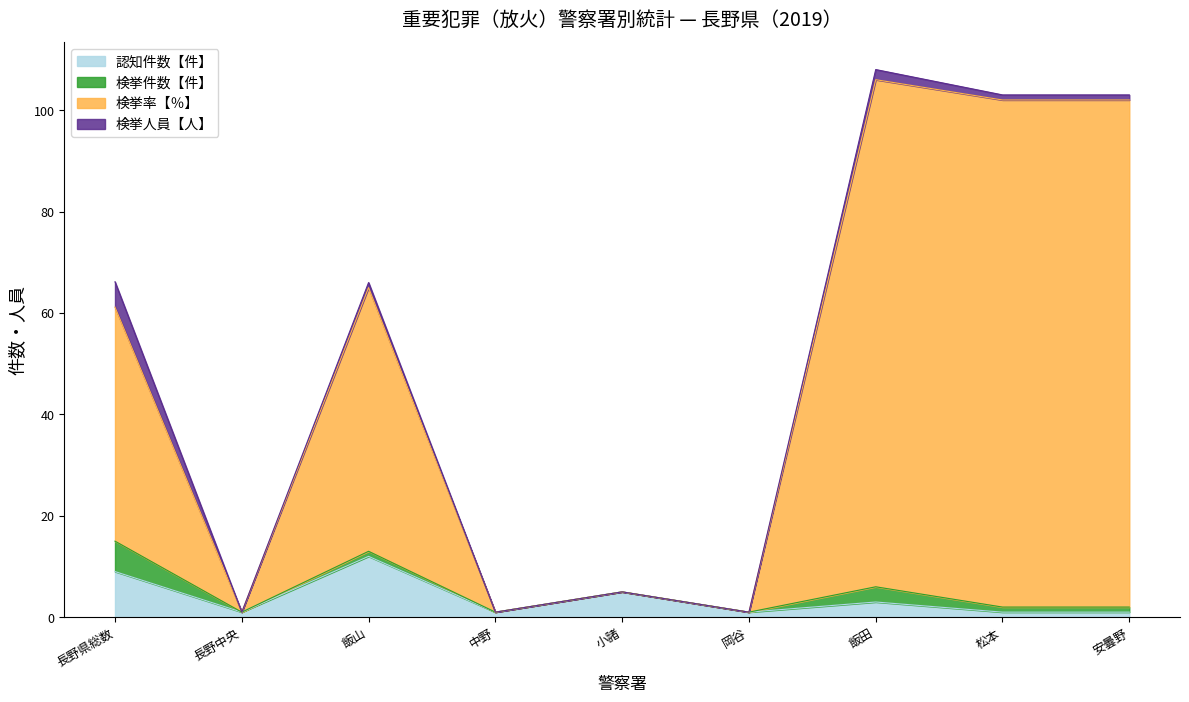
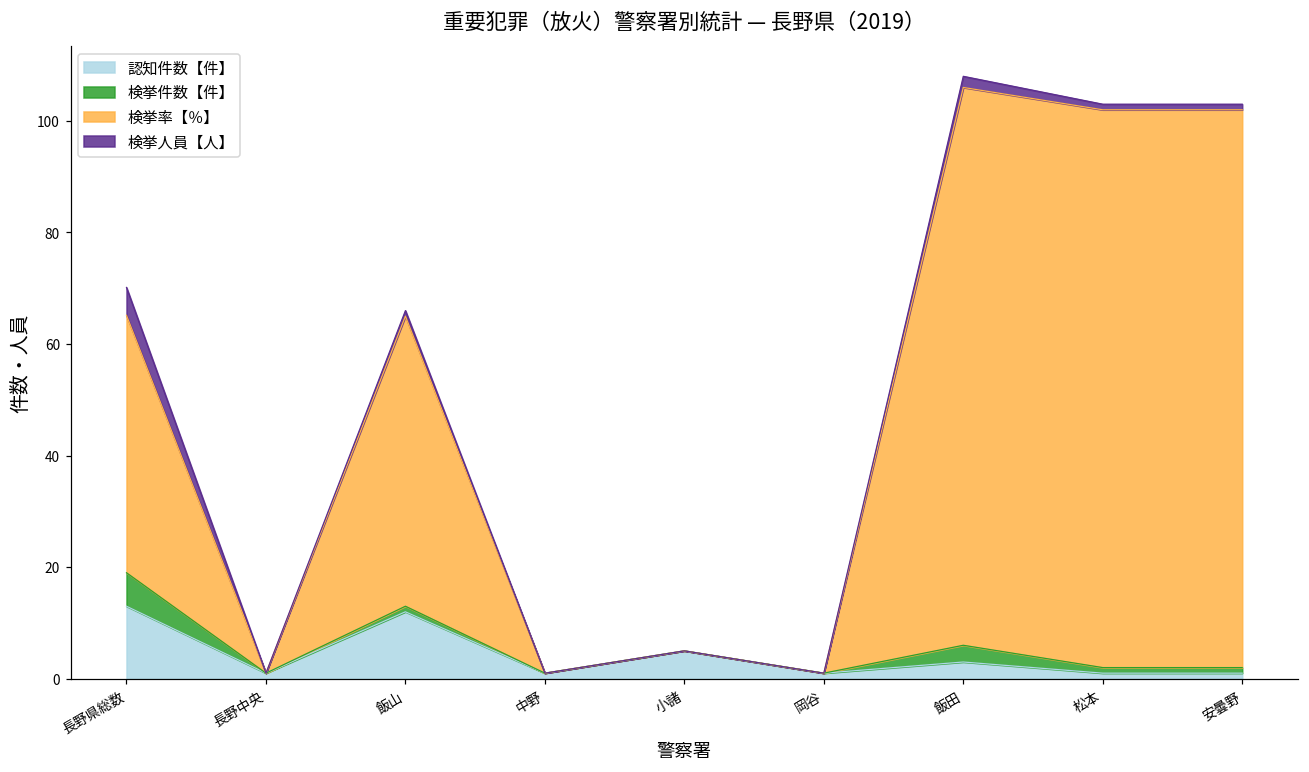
  {
    "認知件数【件】": {
-     "長野県総数": 9,
+     "長野県総数": 13,
      "飯山": 12,
      "飯田": 3,
      "松本": 1,
      "安曇野": 1
    },
    "検挙件数【件】": {
      "長野県総数": 6,
      "飯山": 1,
      "飯田": 3,
      "松本": 1,
      "安曇野": 1
    },
    "検挙率【％】": {
      "長野県総数": 46,
      "飯山": 52,
      "飯田": 100,
      "松本": 100,
      "安曇野": 100
    },
    "検挙人員【人】": {
      "長野県総数": 5,
      "飯山": 1,
      "飯田": 2,
      "松本": 1,
      "安曇野": 1
    }
  }
